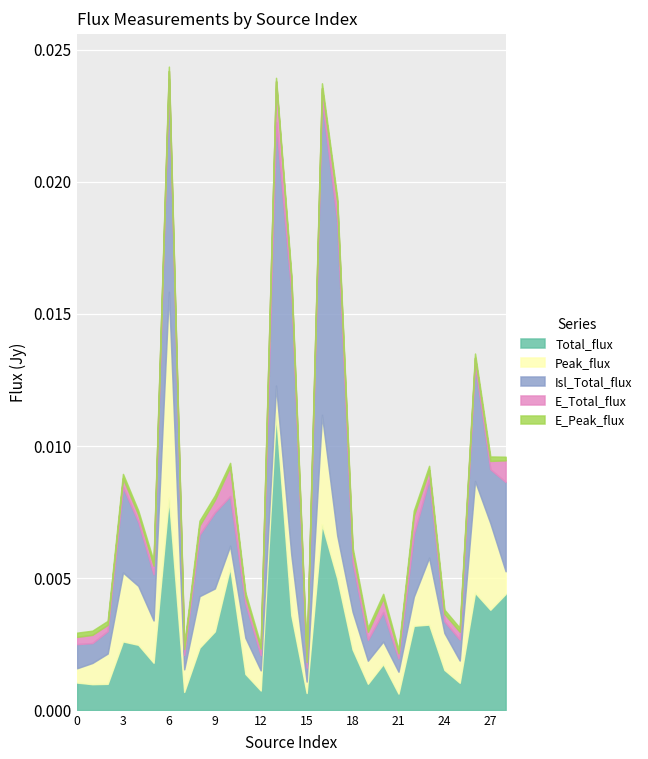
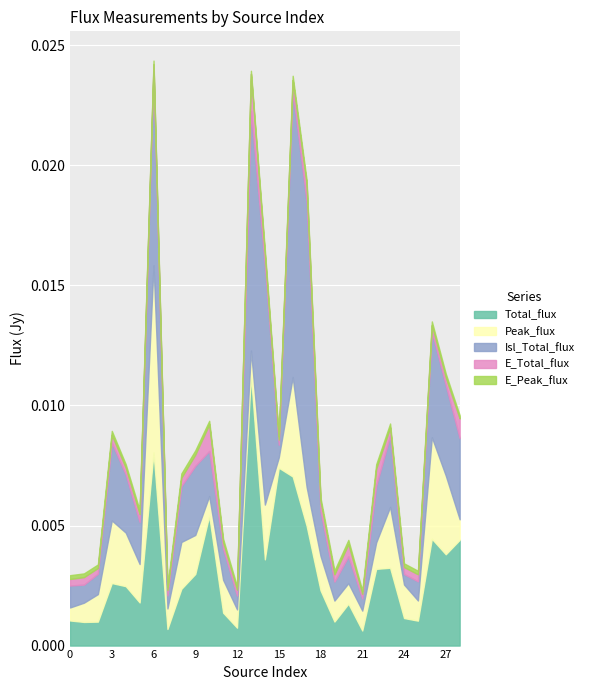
  {
    "Total_flux": {
      "0": 0.0010,
      "3": 0.0026,
      "6": 0.0080,
      "9": 0.0030,
      "12": 0.0007,
-     "15": 0.0007,
+     "15": 0.0074,
      "18": 0.0023,
      "21": 0.0006,
-     "24": 0.0015,
+     "24": 0.0011,
      "27": 0.0038
    },
    "Peak_flux": {
      "0": 0.0005,
      "3": 0.0026,
      "6": 0.0078,
      "9": 0.0016,
      "12": 0.0008,
      "15": 0.0004,
      "18": 0.0014,
      "21": 0.0008,
      "24": 0.0014,
      "27": 0.0033
    },
    "Isl_Total_flux": {
      "0": 0.0009,
      "3": 0.0032,
      "6": 0.0081,
      "9": 0.0029,
      "12": 0.0006,
      "15": 0.0005,
      "18": 0.0019,
      "21": 0.0005,
      "24": 0.0004,
-     "27": 0.0020
+     "27": 0.0038
    },
    "E_Total_flux": {
      "0": 0.0003,
      "3": 0.0003,
      "6": 0.0003,
      "9": 0.0005,
      "12": 0.0002,
      "15": 0.0002,
      "18": 0.0004,
      "21": 0.0002,
      "24": 0.0003,
      "27": 0.0003
    },
    "E_Peak_flux": {
      "0": 0.0002,
      "3": 0.0002,
      "6": 0.0002,
      "9": 0.0002,
      "12": 0.0001,
      "15": 0.0001,
      "18": 0.0002,
      "21": 0.0001,
      "24": 0.0002,
      "27": 0.0002
    }
  }
